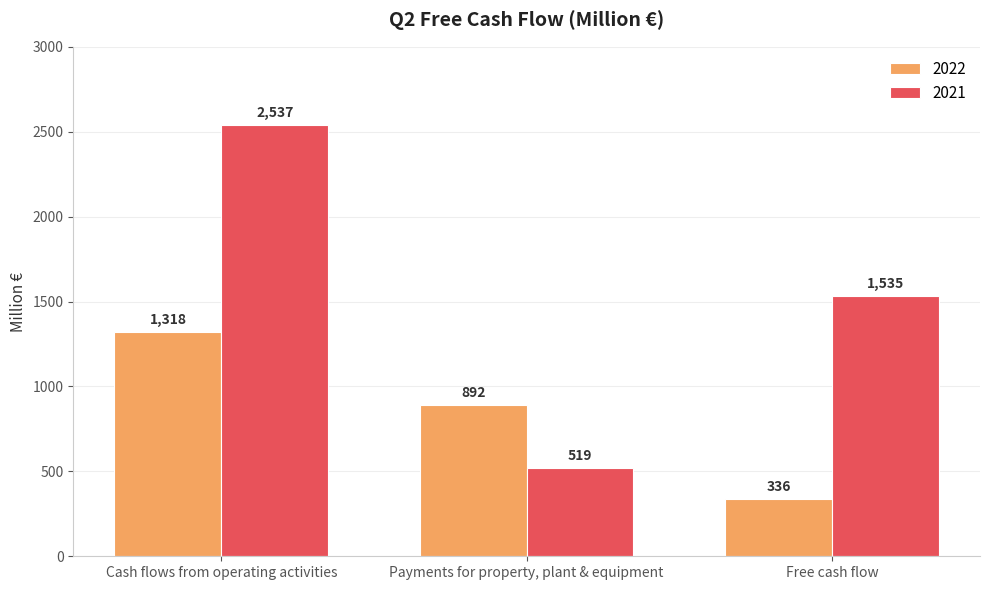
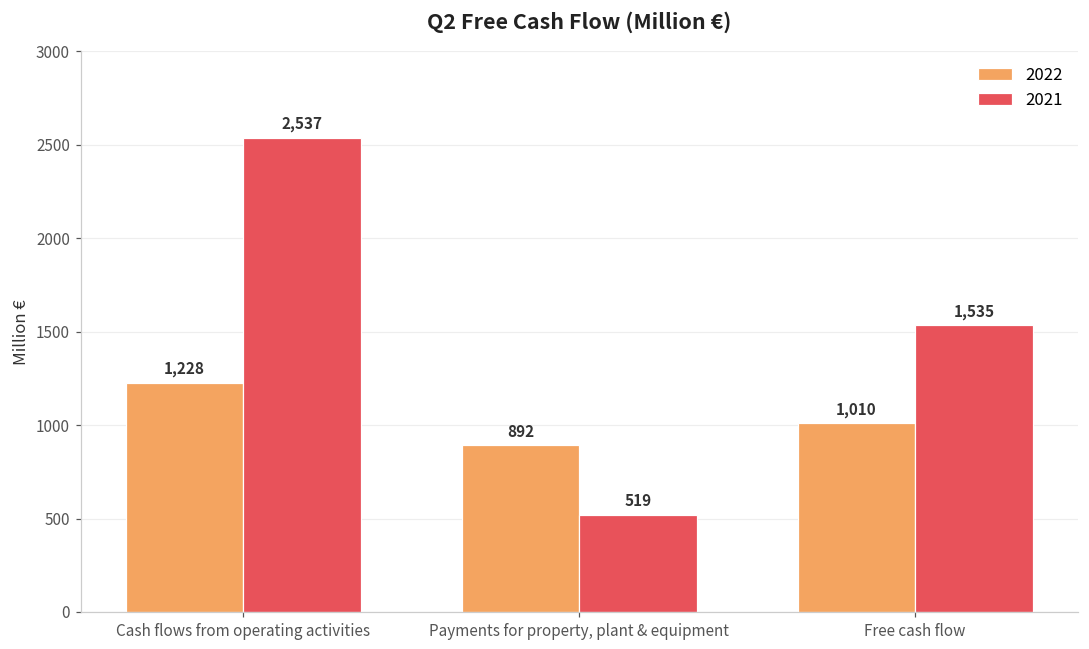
  {
    "2022": {
-     "Cash flows from operating activities": "1,318",
+     "Cash flows from operating activities": "1,228",
      "Payments for property, plant & equipment": "892",
-     "Free cash flow": "336"
+     "Free cash flow": "1,010"
    },
    "2021": {
      "Cash flows from operating activities": "2,537",
      "Payments for property, plant & equipment": "519",
      "Free cash flow": "1,535"
    }
  }
